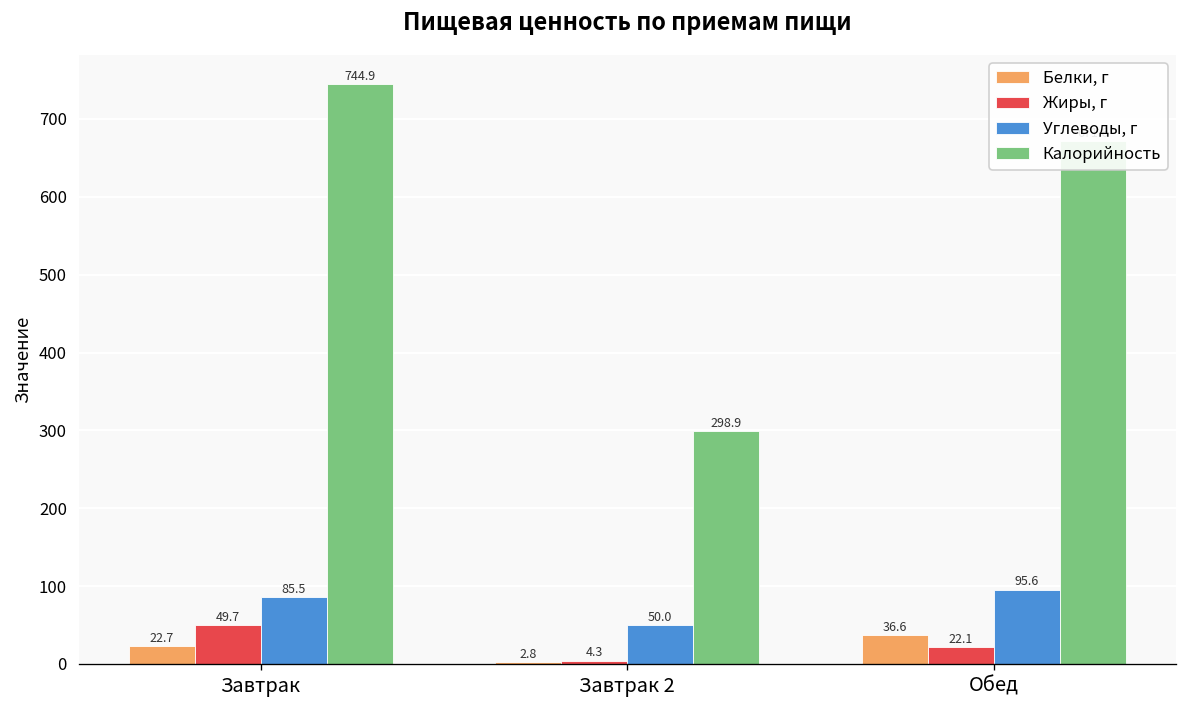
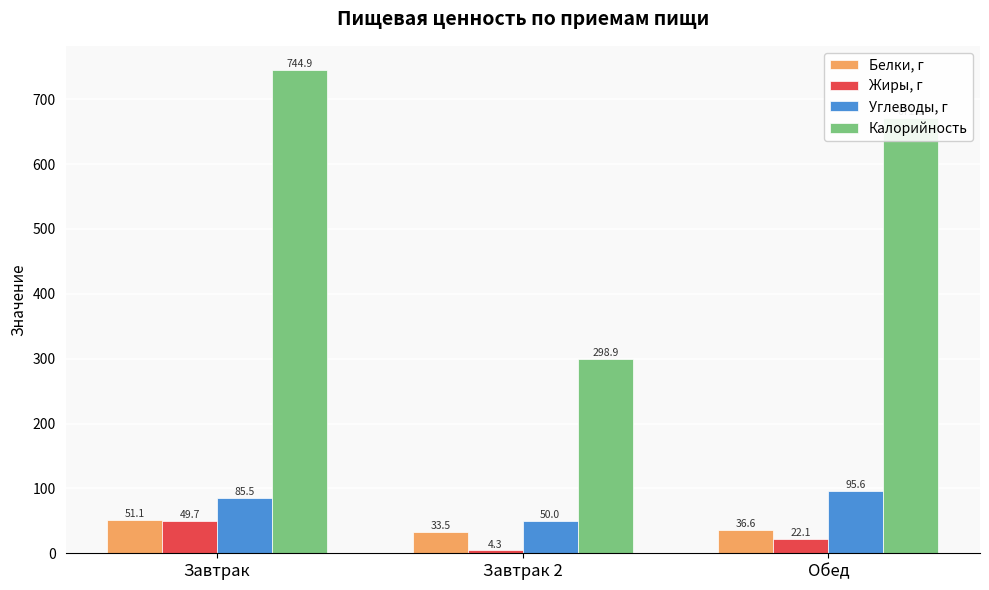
  {
    "Белки, г": {
-     "Завтрак": 22.7,
-     "Завтрак 2": 2.8,
+     "Завтрак": 51.1,
+     "Завтрак 2": 33.5,
      "Обед": 36.6
    },
    "Жиры, г": {
      "Завтрак": 49.7,
      "Завтрак 2": 4.3,
      "Обед": 22.1
    },
    "Углеводы, г": {
      "Завтрак": 85.5,
      "Завтрак 2": 50.0,
      "Обед": 95.6
    },
    "Калорийность": {
      "Завтрак": 744.9,
      "Завтрак 2": 298.9
    }
  }
